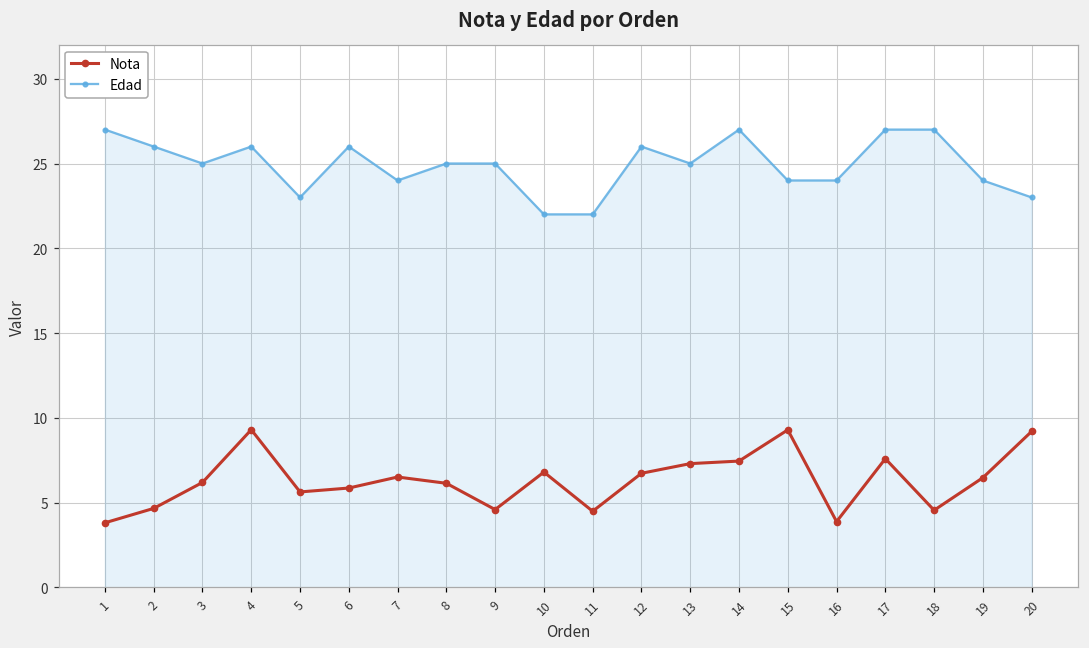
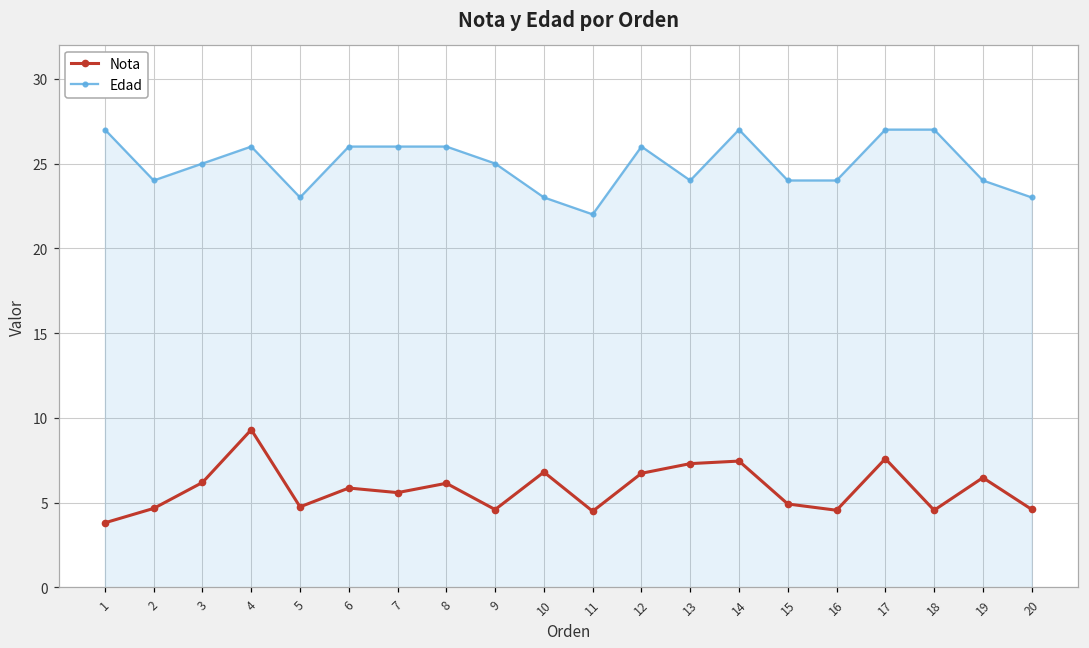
  {
    "Nota": {
      "1": 3.8,
      "2": 4.7,
      "3": 6.2,
      "4": 9.3,
-     "5": 5.6,
+     "5": 4.8,
      "6": 5.9,
-     "7": 6.5,
+     "7": 5.6,
      "8": 6.1,
      "9": 4.6,
      "10": 6.8,
      "11": 4.5,
      "12": 6.7,
      "13": 7.3,
      "14": 7.5,
-     "15": 9.3,
-     "16": 3.9,
+     "15": 4.9,
+     "16": 4.6,
      "17": 7.6,
      "18": 4.6,
      "19": 6.5,
-     "20": 9.2
+     "20": 4.6
    },
    "Edad": {
      "1": 27,
-     "2": 26,
+     "2": 24,
      "3": 25,
      "4": 26,
      "5": 23,
      "6": 26,
-     "7": 24,
-     "8": 25,
+     "7": 26,
+     "8": 26,
      "9": 25,
-     "10": 22,
+     "10": 23,
      "11": 22,
      "12": 26,
-     "13": 25,
+     "13": 24,
      "14": 27,
      "15": 24,
      "16": 24,
      "17": 27,
      "18": 27,
      "19": 24,
      "20": 23
    }
  }
